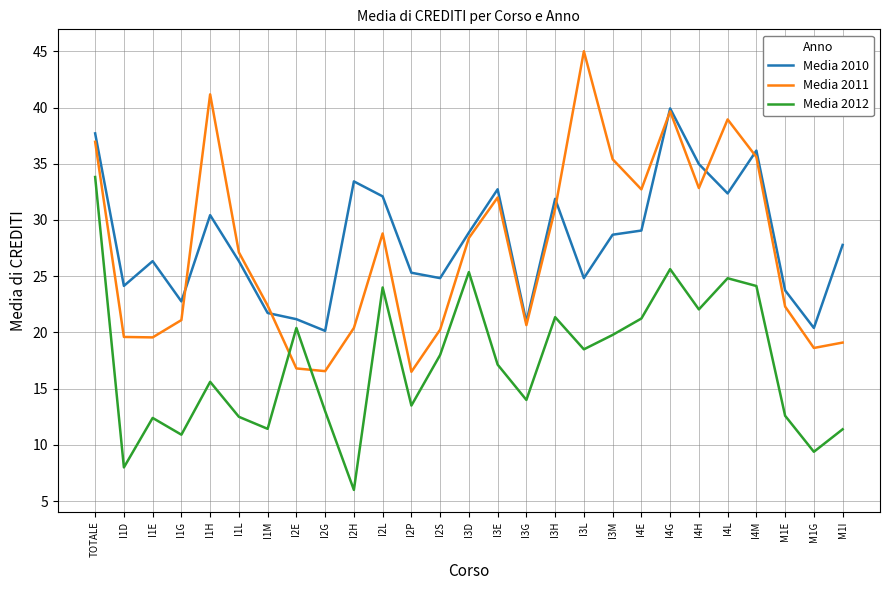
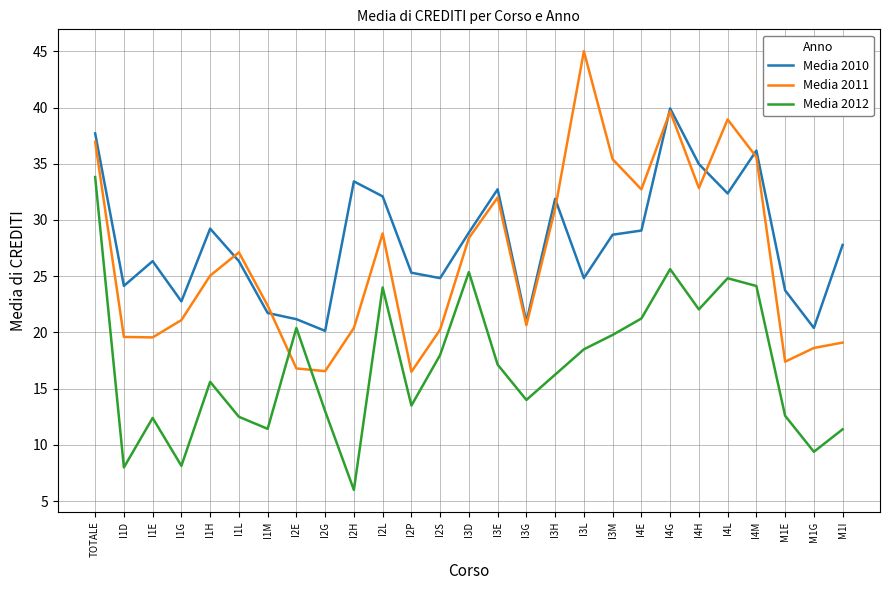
  {
    "Media 2010": {
      "TOTALE": 37.7,
      "I1D": 24.1,
      "I1E": 26.3,
      "I1G": 22.8,
-     "I1H": 30.4,
+     "I1H": 29.2,
      "I1L": 26.3,
      "I1M": 21.7,
      "I2E": 21.2,
      "I2G": 20.1,
      "I2H": 33.4,
      "I2L": 32.1,
      "I2P": 25.3,
      "I2S": 24.8,
      "I3D": 28.9,
      "I3E": 32.7,
      "I3G": 20.9,
      "I3H": 31.9,
      "I3L": 24.8,
      "I3M": 28.7,
      "I4E": 29.1,
      "I4G": 39.9,
      "I4H": 35.0,
      "I4L": 32.4,
      "I4M": 36.2,
      "M1E": 23.7,
      "M1G": 20.4,
      "M1I": 27.8
    },
    "Media 2011": {
      "TOTALE": 37.0,
      "I1D": 19.6,
      "I1E": 19.6,
      "I1G": 21.1,
-     "I1H": 41.2,
+     "I1H": 25.1,
      "I1L": 27.1,
      "I1M": 22.4,
      "I2E": 16.8,
      "I2G": 16.6,
      "I2H": 20.4,
      "I2L": 28.8,
      "I2P": 16.5,
      "I2S": 20.3,
      "I3D": 28.4,
      "I3E": 32.0,
      "I3G": 20.7,
      "I3H": 31.0,
      "I3L": 45.0,
      "I3M": 35.4,
      "I4E": 32.7,
      "I4G": 39.7,
      "I4H": 32.8,
      "I4L": 38.9,
      "I4M": 35.6,
-     "M1E": 22.3,
+     "M1E": 17.4,
      "M1G": 18.6,
      "M1I": 19.1
    },
    "Media 2012": {
      "TOTALE": 33.8,
      "I1D": 8.0,
      "I1E": 12.4,
-     "I1G": 10.9,
+     "I1G": 8.1,
      "I1H": 15.6,
      "I1L": 12.5,
      "I1M": 11.4,
      "I2E": 20.4,
      "I2G": 13.0,
      "I2H": 6.0,
      "I2L": 24.0,
      "I2P": 13.5,
      "I2S": 18.0,
      "I3D": 25.4,
      "I3E": 17.1,
      "I3G": 14.0,
-     "I3H": 21.4,
+     "I3H": 16.3,
      "I3L": 18.5,
      "I3M": 19.8,
      "I4E": 21.2,
      "I4G": 25.6,
      "I4H": 22.1,
      "I4L": 24.8,
      "I4M": 24.1,
      "M1E": 12.6,
      "M1G": 9.4,
      "M1I": 11.4
    }
  }
